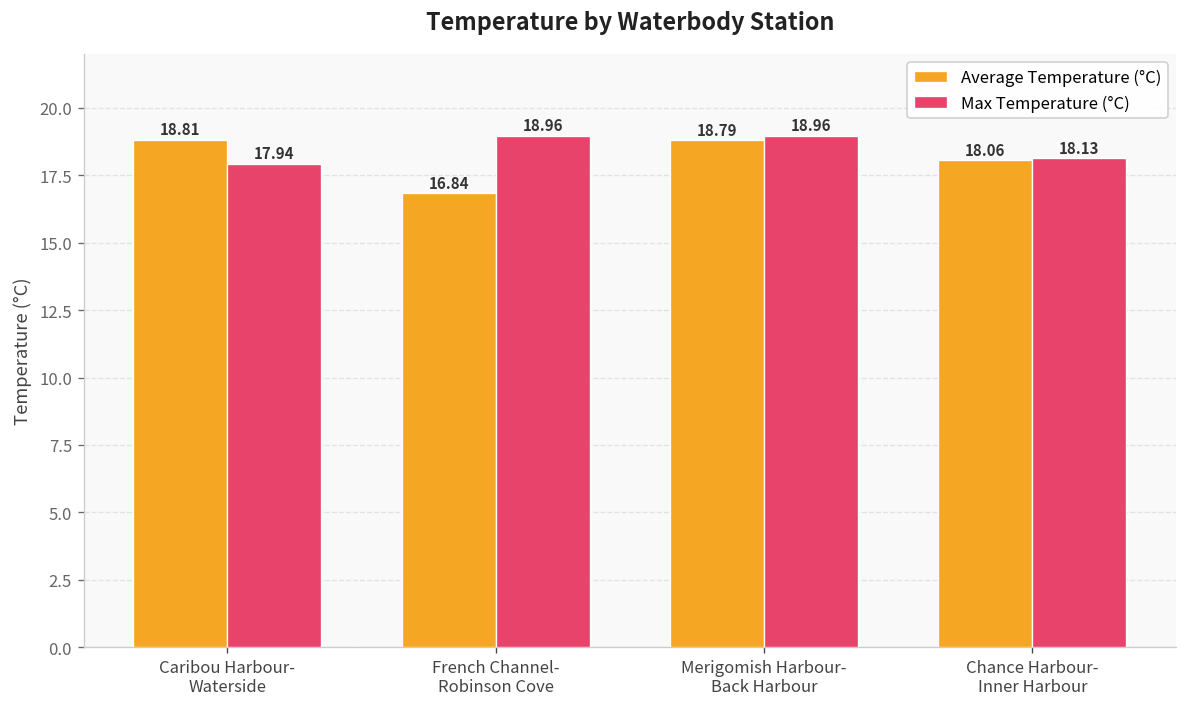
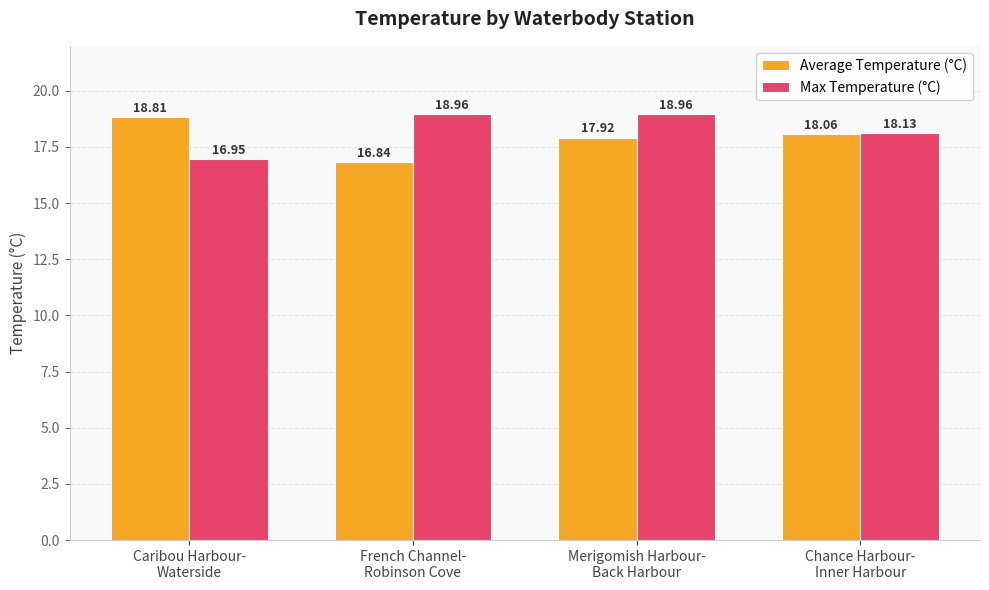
  {
    "Average Temperature (°C)": {
      "Caribou Harbour- Waterside": 18.81,
      "French Channel- Robinson Cove": 16.84,
-     "Merigomish Harbour- Back Harbour": 18.79,
+     "Merigomish Harbour- Back Harbour": 17.92,
      "Chance Harbour- Inner Harbour": 18.06
    },
    "Max Temperature (°C)": {
-     "Caribou Harbour- Waterside": 17.94,
+     "Caribou Harbour- Waterside": 16.95,
      "French Channel- Robinson Cove": 18.96,
      "Merigomish Harbour- Back Harbour": 18.96,
      "Chance Harbour- Inner Harbour": 18.13
    }
  }
